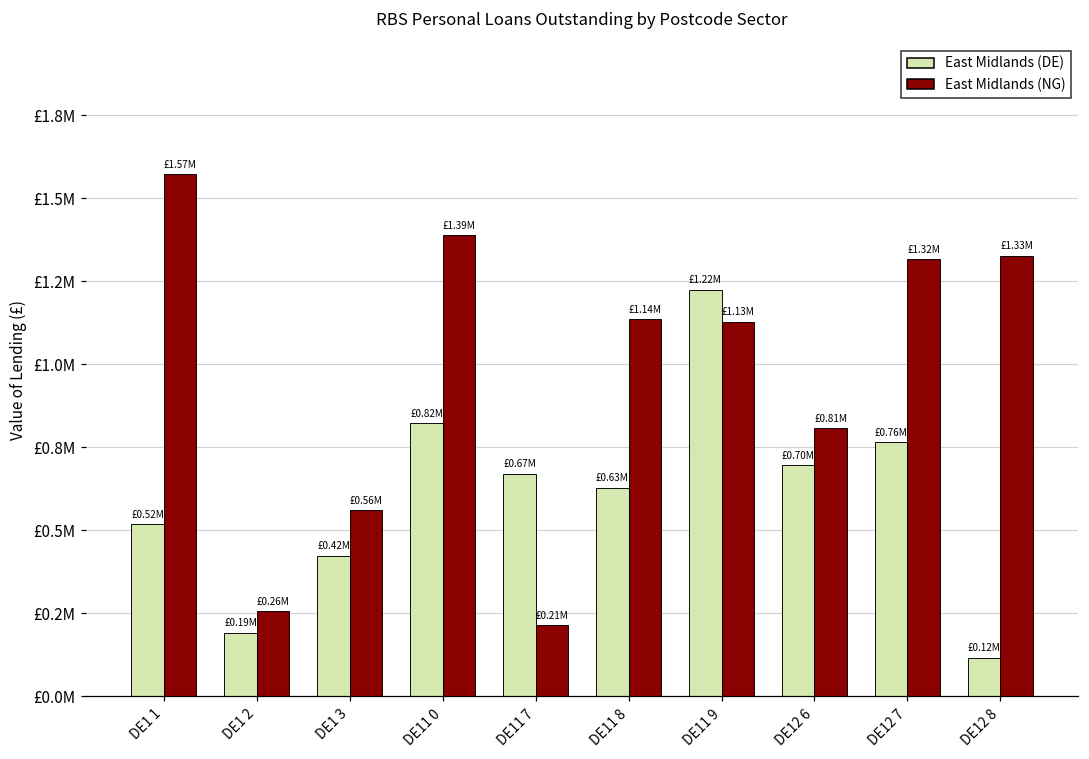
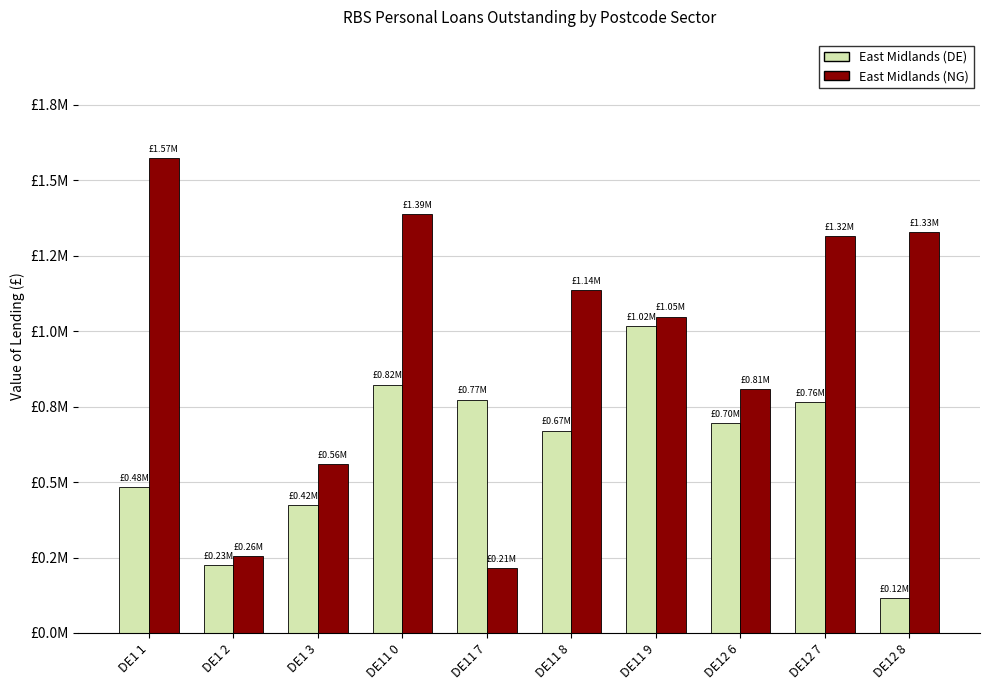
  {
    "East Midlands (DE)": {
-     "DE1 1": "£0.52M",
-     "DE1 2": "£0.19M",
+     "DE1 1": "£0.48M",
+     "DE1 2": "£0.23M",
      "DE1 3": "£0.42M",
      "DE11 0": "£0.82M",
-     "DE11 7": "£0.67M",
-     "DE11 8": "£0.63M",
-     "DE11 9": "£1.22M",
+     "DE11 7": "£0.77M",
+     "DE11 8": "£0.67M",
+     "DE11 9": "£1.02M",
      "DE12 6": "£0.70M",
      "DE12 7": "£0.76M",
      "DE12 8": "£0.12M"
    },
    "East Midlands (NG)": {
      "DE1 1": "£1.57M",
      "DE1 2": "£0.26M",
      "DE1 3": "£0.56M",
      "DE11 0": "£1.39M",
      "DE11 7": "£0.21M",
      "DE11 8": "£1.14M",
-     "DE11 9": "£1.13M",
+     "DE11 9": "£1.05M",
      "DE12 6": "£0.81M",
      "DE12 7": "£1.32M",
      "DE12 8": "£1.33M"
    }
  }
